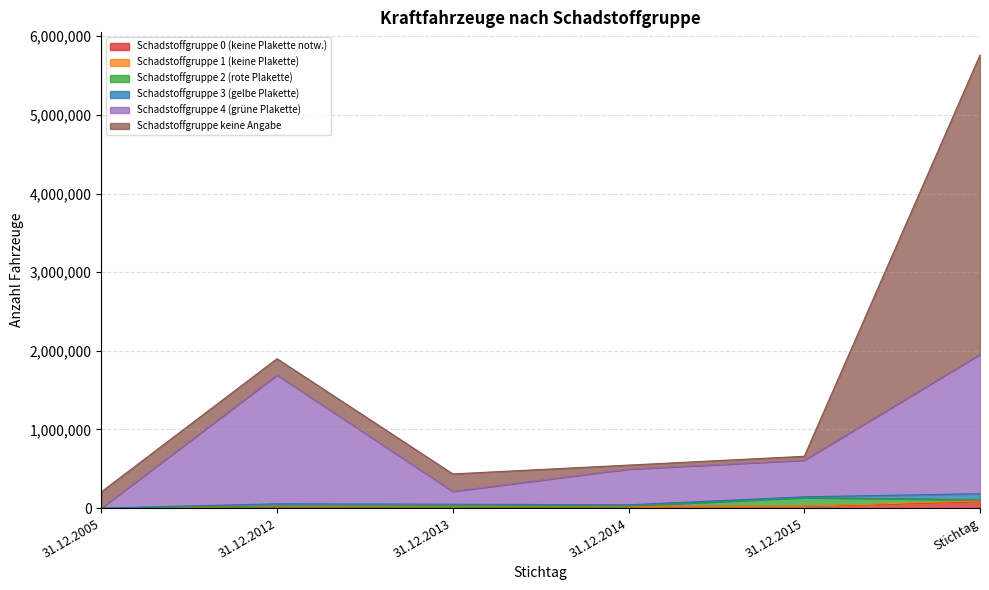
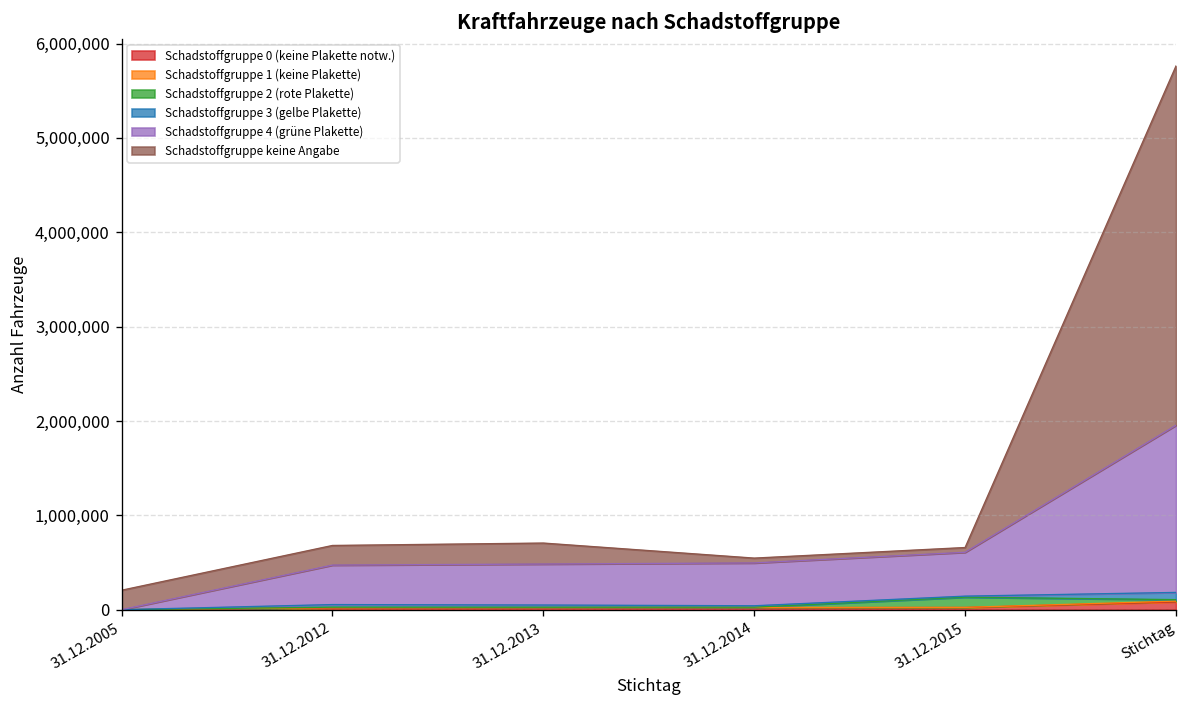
  {
    "Schadstoffgruppe 3 (gelbe Plakette)": {
      "Stichtag": "100,000"
    },
    "Schadstoffgruppe 4 (grüne Plakette)": {
-     "31.12.2012": "1,600,000",
-     "31.12.2013": "200,000",
+     "31.12.2012": "400,000",
+     "31.12.2013": "400,000",
      "31.12.2014": "500,000",
      "31.12.2015": "500,000",
      "Stichtag": "1,800,000"
    },
    "Schadstoffgruppe keine Angabe": {
      "31.12.2005": "200,000",
      "31.12.2012": "200,000",
      "31.12.2013": "200,000",
      "31.12.2014": "100,000",
      "31.12.2015": "100,000",
      "Stichtag": "3,800,000"
    }
  }
